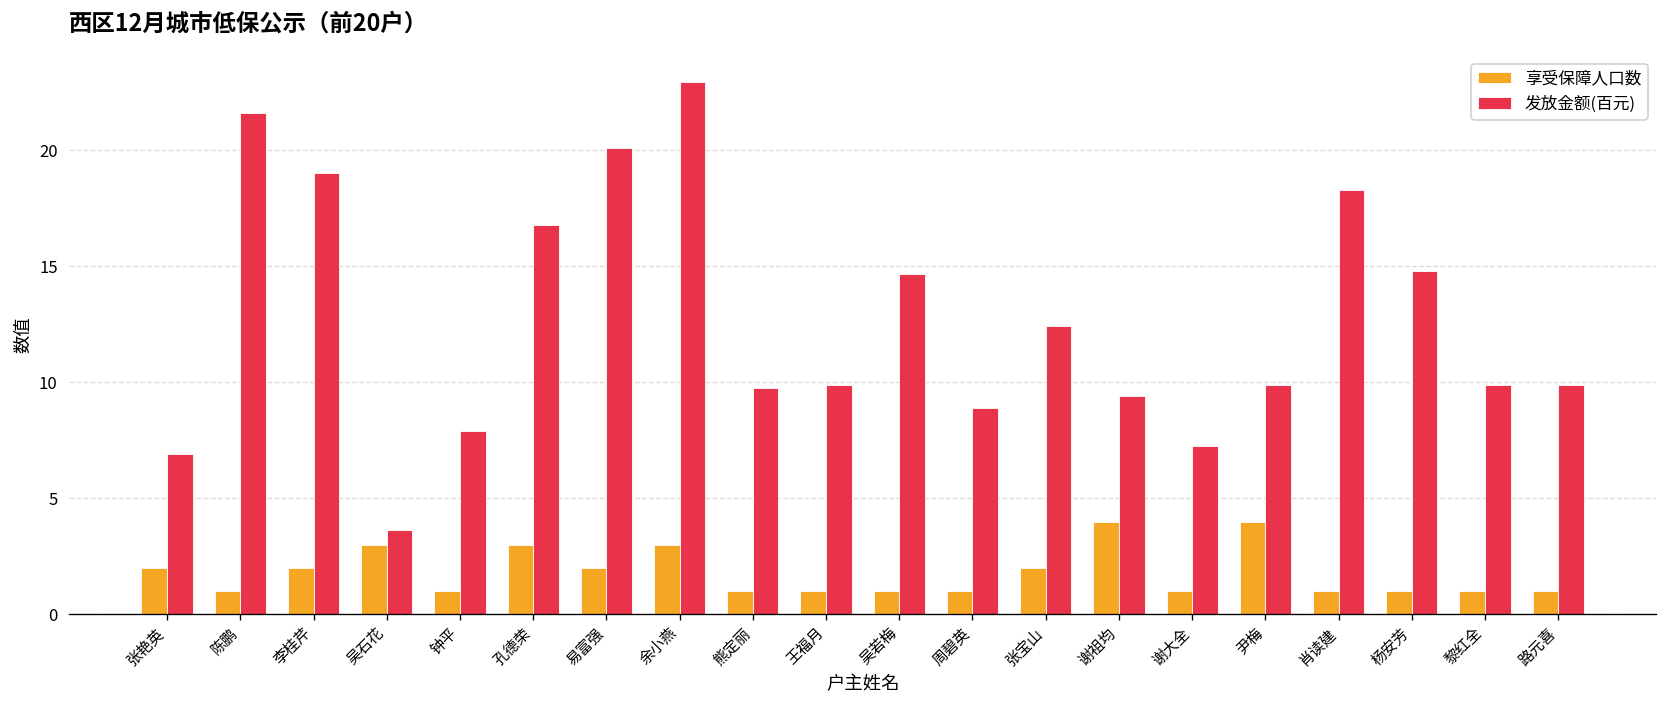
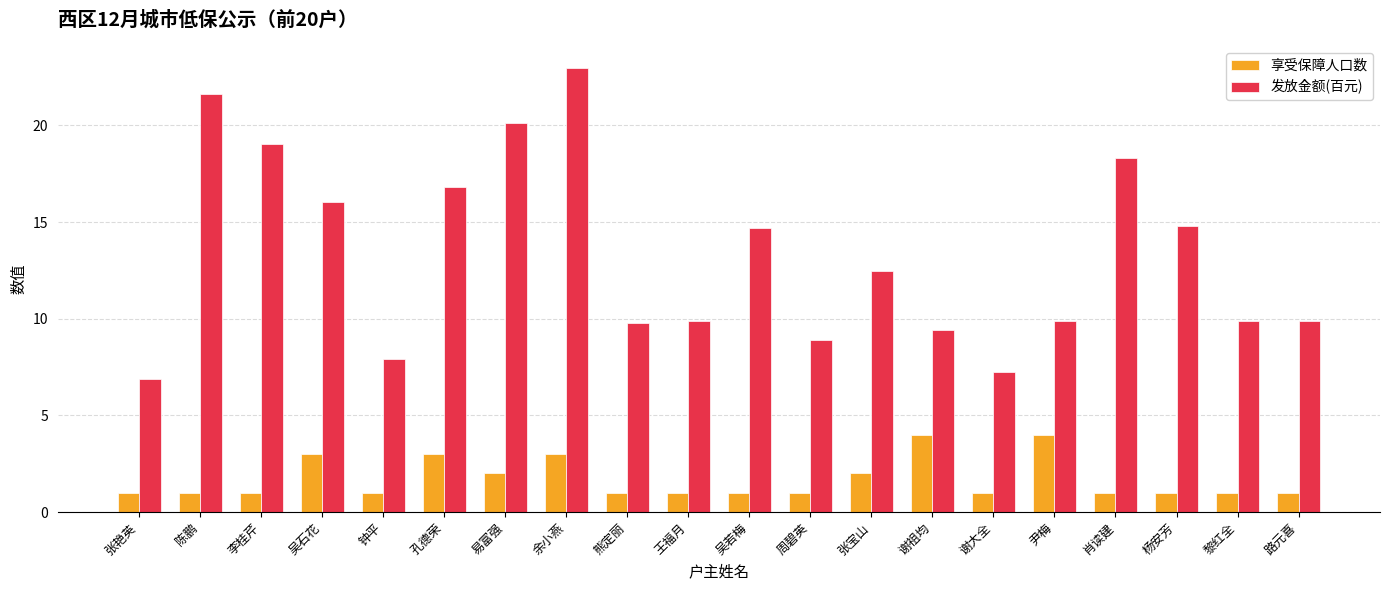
  {
    "享受保障人口数": {
-     "张艳英": 2,
+     "张艳英": 1,
      "陈鹏": 1,
-     "李桂芹": 2,
+     "李桂芹": 1,
      "吴石花": 3,
      "钟平": 1,
      "孔德荣": 3,
      "易富强": 2,
      "余小燕": 3,
      "熊定丽": 1,
      "王福月": 1,
      "吴若梅": 1,
      "周碧英": 1,
      "张宝山": 2,
      "谢祖均": 4,
      "谢大全": 1,
      "尹梅": 4,
      "肖读建": 1,
      "杨安芳": 1,
      "黎红全": 1,
      "路元喜": 1
    },
    "发放金额(百元)": {
      "张艳英": 6.9,
      "陈鹏": 21.6,
      "李桂芹": 19.1,
-     "吴石花": 3.6,
+     "吴石花": 16.1,
      "钟平": 7.9,
      "孔德荣": 16.8,
      "易富强": 20.1,
      "余小燕": 23.0,
      "熊定丽": 9.8,
      "王福月": 9.9,
      "吴若梅": 14.7,
      "周碧英": 8.9,
      "张宝山": 12.5,
      "谢祖均": 9.4,
      "谢大全": 7.2,
      "尹梅": 9.9,
      "肖读建": 18.3,
      "杨安芳": 14.8,
      "黎红全": 9.9,
      "路元喜": 9.9
    }
  }
